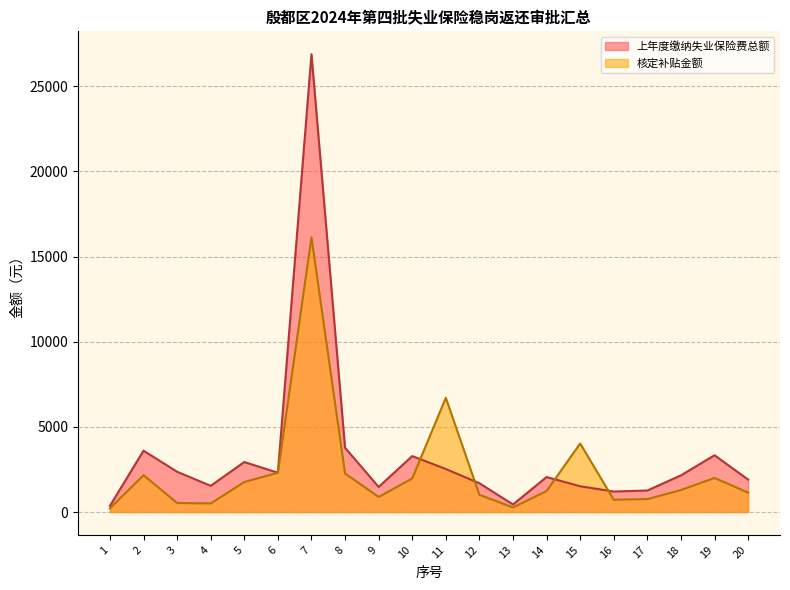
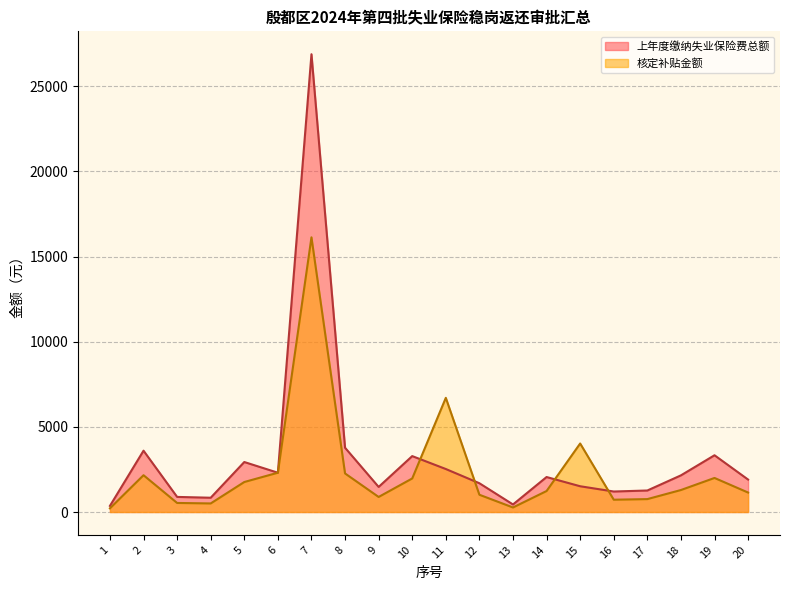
  {
    "上年度缴纳失业保险费总额": {
      "2": 3600,
-     "3": 2400,
-     "4": 1500,
+     "3": 900,
+     "4": 800,
      "5": 2900,
      "7": 26900,
      "8": 3800,
      "9": 1500,
      "10": 3300,
      "11": 2500,
      "12": 1700,
      "13": 400,
      "14": 2100,
      "15": 1500,
      "16": 1200,
      "17": 1300,
      "18": 2200,
      "19": 3300,
      "20": 1900
    },
    "核定补贴金额": {
      "2": 2200,
      "3": 500,
      "4": 500,
      "5": 1800,
      "7": 16100,
      "8": 2300,
      "9": 900,
      "10": 2000,
      "11": 6700,
      "12": 1000,
      "13": 300,
      "14": 1200,
      "15": 4000,
      "16": 700,
      "17": 800,
      "18": 1300,
      "19": 2000,
      "20": 1100
    }
  }
